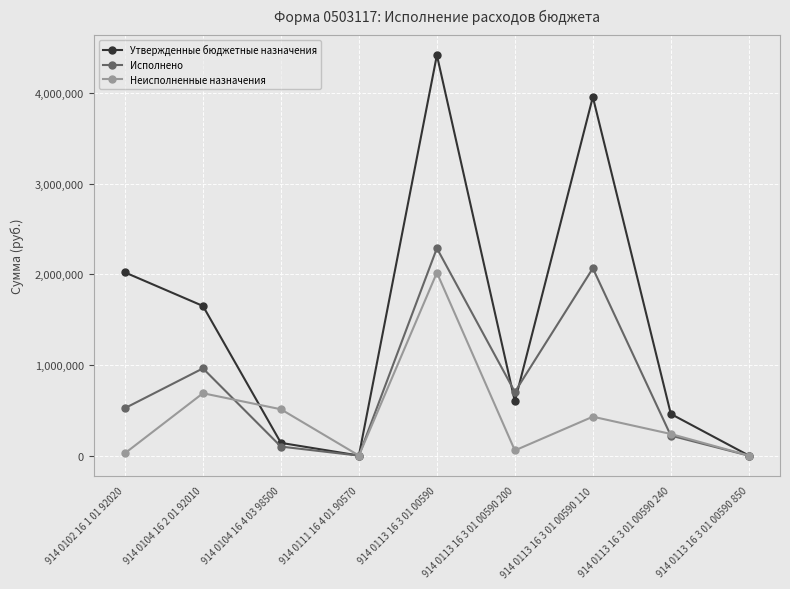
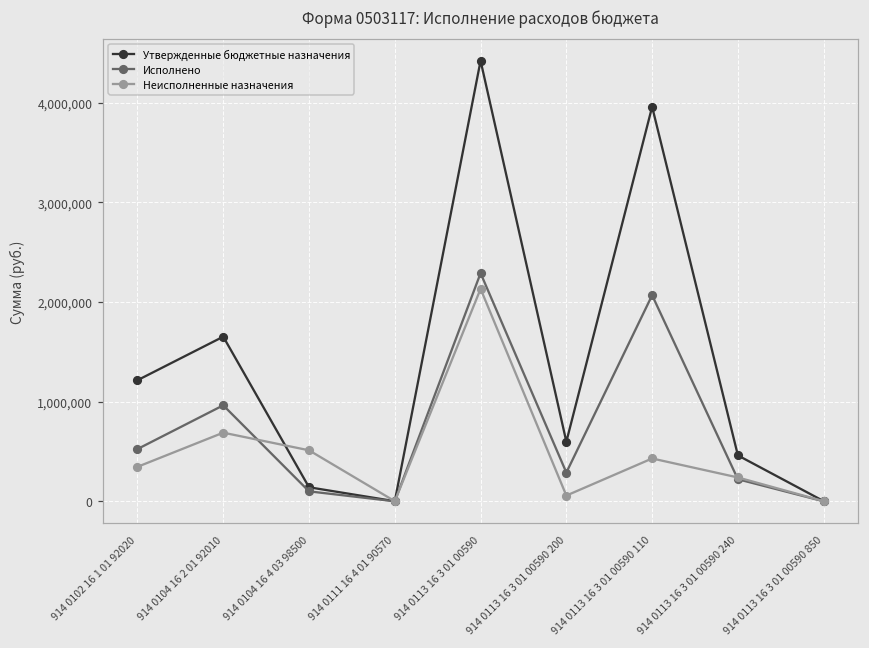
  {
    "Утвержденные бюджетные назначения": {
-     "914 0102 16 1 01 92020": "2,000,000",
+     "914 0102 16 1 01 92020": "1,200,000",
      "914 0104 16 2 01 92010": "1,700,000",
      "914 0104 16 4 03 98500": "100,000",
      "914 0113 16 3 01 00590": "4,400,000",
      "914 0113 16 3 01 00590 200": "600,000",
      "914 0113 16 3 01 00590 110": "4,000,000",
      "914 0113 16 3 01 00590 240": "500,000"
    },
    "Исполнено": {
      "914 0102 16 1 01 92020": "500,000",
      "914 0104 16 2 01 92010": "1,000,000",
      "914 0104 16 4 03 98500": "100,000",
      "914 0113 16 3 01 00590": "2,300,000",
-     "914 0113 16 3 01 00590 200": "700,000",
+     "914 0113 16 3 01 00590 200": "300,000",
      "914 0113 16 3 01 00590 110": "2,100,000"
    },
    "Неисполненные назначения": {
-     "914 0102 16 1 01 92020": "0",
+     "914 0102 16 1 01 92020": "300,000",
      "914 0104 16 2 01 92010": "700,000",
      "914 0104 16 4 03 98500": "500,000",
-     "914 0113 16 3 01 00590": "2,000,000",
+     "914 0113 16 3 01 00590": "2,100,000",
      "914 0113 16 3 01 00590 200": "100,000",
      "914 0113 16 3 01 00590 110": "400,000"
    }
  }
